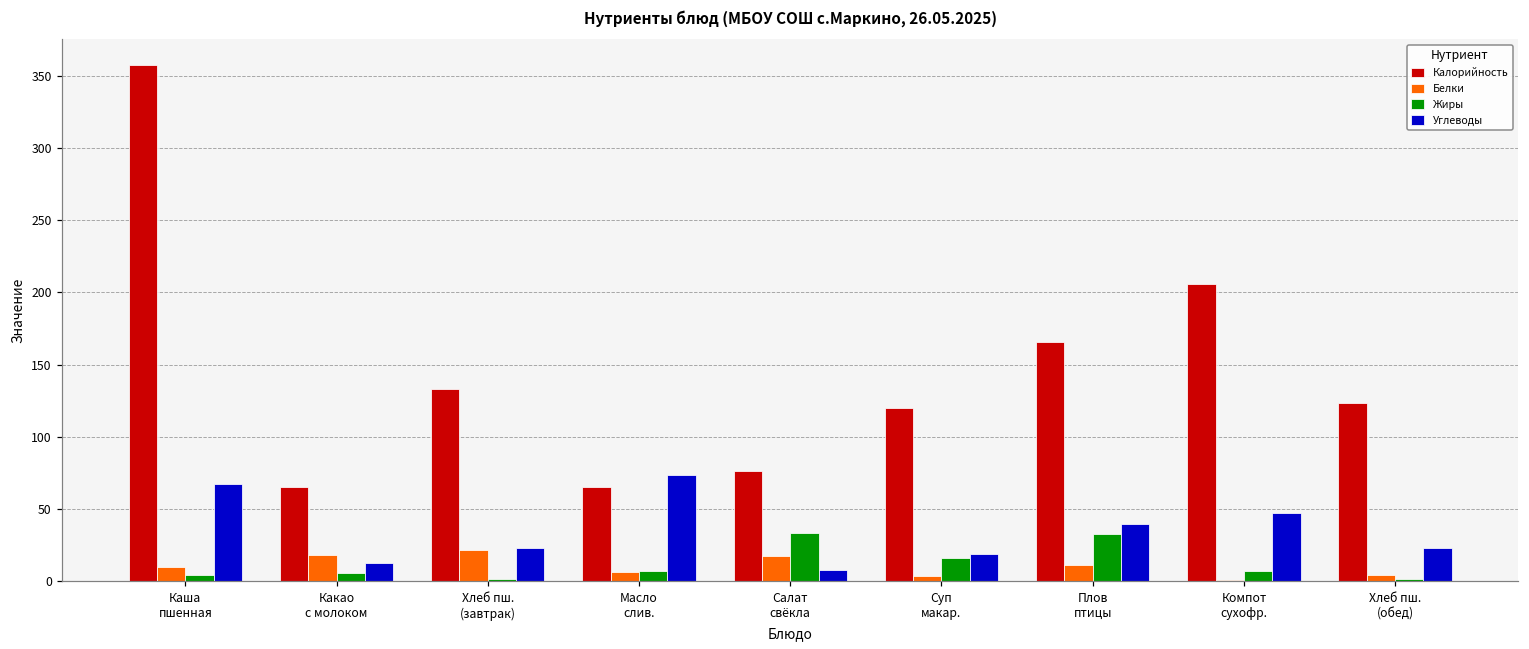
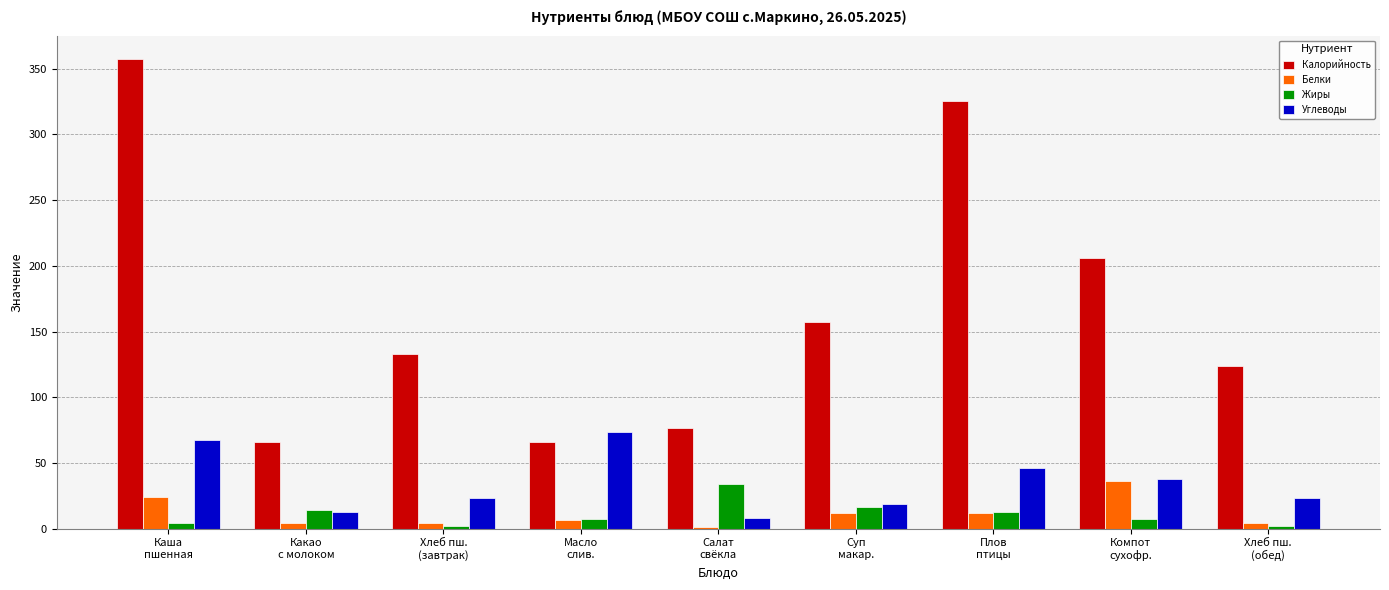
  {
    "Калорийность": {
      "Каша пшенная": 357,
      "Какао с молоком": 66,
      "Хлеб пш. (завтрак)": 133,
      "Масло слив.": 66,
      "Салат свёкла": 76,
-     "Суп макар.": 120,
-     "Плов птицы": 166,
+     "Суп макар.": 157,
+     "Плов птицы": 325,
      "Компот сухофр.": 206,
      "Хлеб пш. (обед)": 124
    },
    "Белки": {
-     "Каша пшенная": 10,
-     "Какао с молоком": 18,
-     "Хлеб пш. (завтрак)": 22,
+     "Каша пшенная": 24,
+     "Какао с молоком": 4,
+     "Хлеб пш. (завтрак)": 4,
      "Масло слив.": 7,
-     "Салат свёкла": 17,
-     "Суп макар.": 4,
+     "Салат свёкла": 1,
+     "Суп макар.": 12,
      "Плов птицы": 12,
-     "Компот сухофр.": 1,
+     "Компот сухофр.": 36,
      "Хлеб пш. (обед)": 4
    },
    "Жиры": {
      "Каша пшенная": 4,
-     "Какао с молоком": 6,
+     "Какао с молоком": 14,
      "Масло слив.": 7,
      "Салат свёкла": 34,
      "Суп макар.": 16,
-     "Плов птицы": 33,
+     "Плов птицы": 13,
      "Компот сухофр.": 8
    },
    "Углеводы": {
      "Каша пшенная": 68,
      "Какао с молоком": 13,
      "Хлеб пш. (завтрак)": 23,
      "Масло слив.": 74,
      "Салат свёкла": 8,
      "Суп макар.": 19,
-     "Плов птицы": 40,
-     "Компот сухофр.": 47,
+     "Плов птицы": 46,
+     "Компот сухофр.": 38,
      "Хлеб пш. (обед)": 23
    }
  }
